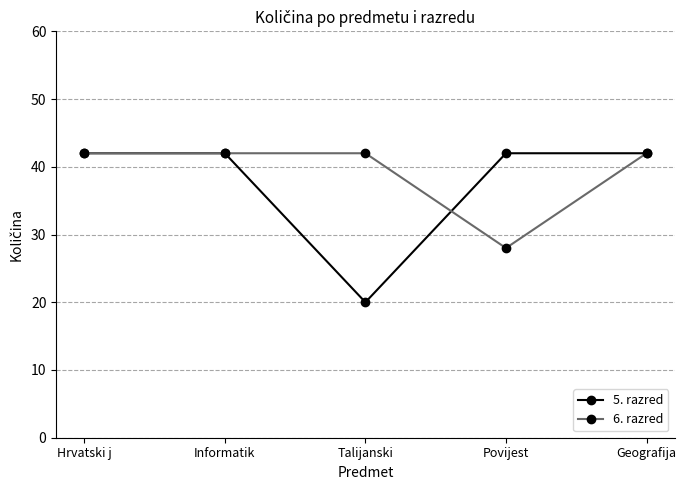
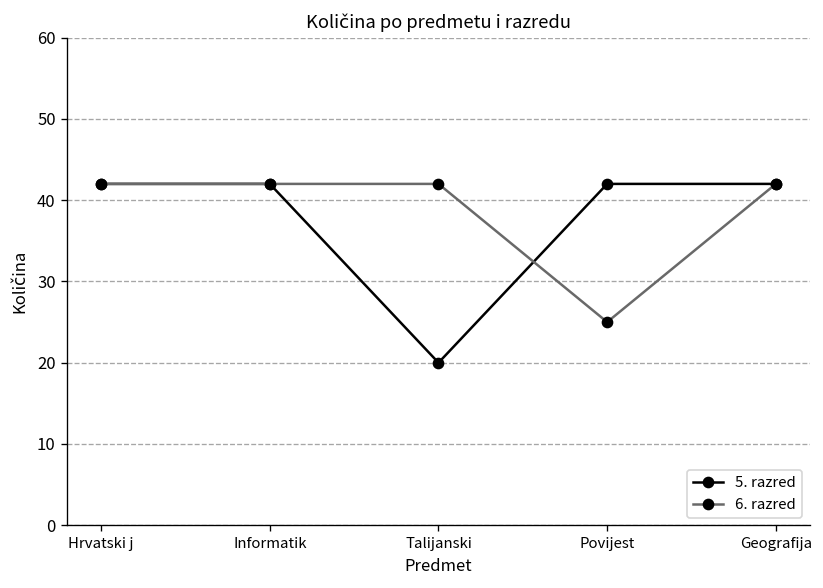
  {
    "5. razred": {
      "Talijanski": 20,
      "Povijest": 42
    },
    "6. razred": {
      "Talijanski": 42,
-     "Povijest": 28
+     "Povijest": 25
    }
  }
